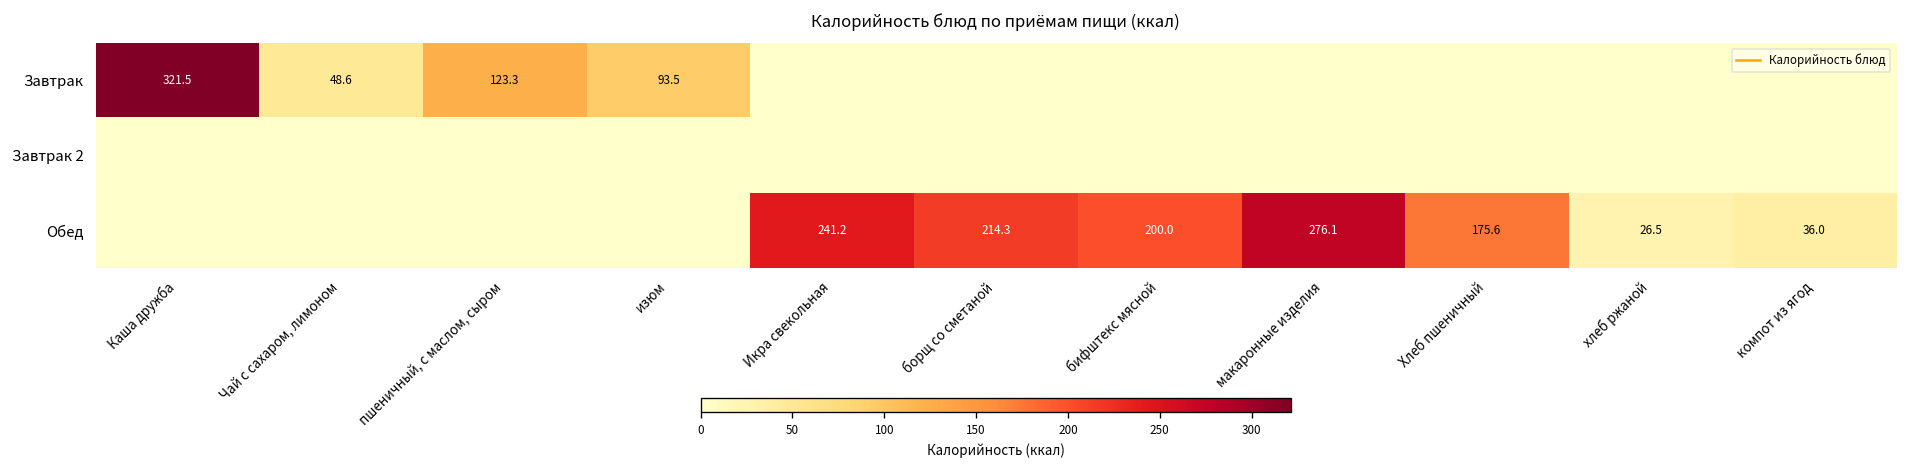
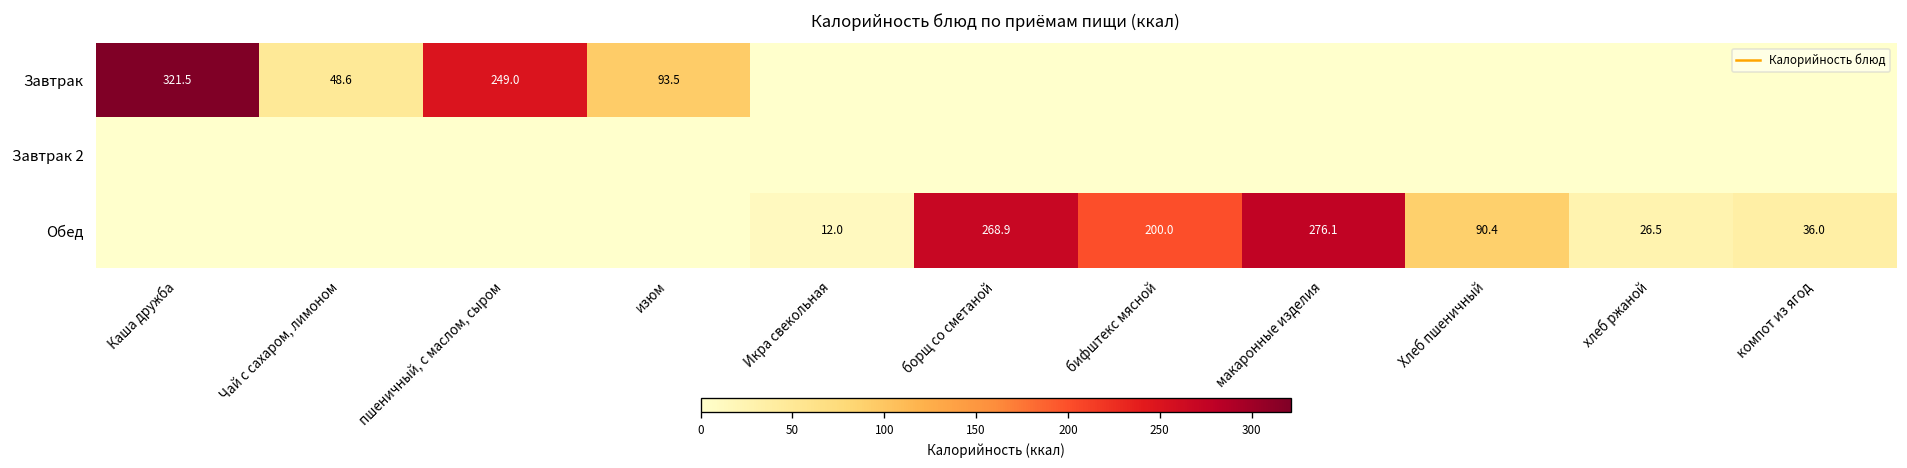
  {
    "Завтрак": {
      "Каша дружба": 321.5,
      "Чай с сахаром, лимоном": 48.6,
-     "пшеничный, с маслом, сыром": 123.3,
+     "пшеничный, с маслом, сыром": 249.0,
      "изюм": 93.5
    },
    "Обед": {
-     "Икра свекольная": 241.2,
-     "борщ со сметаной": 214.3,
+     "Икра свекольная": 12.0,
+     "борщ со сметаной": 268.9,
      "бифштекс мясной": 200.0,
      "макаронные изделия": 276.1,
-     "Хлеб пшеничный": 175.6,
+     "Хлеб пшеничный": 90.4,
      "хлеб ржаной": 26.5,
      "компот из ягод": 36.0
    }
  }
